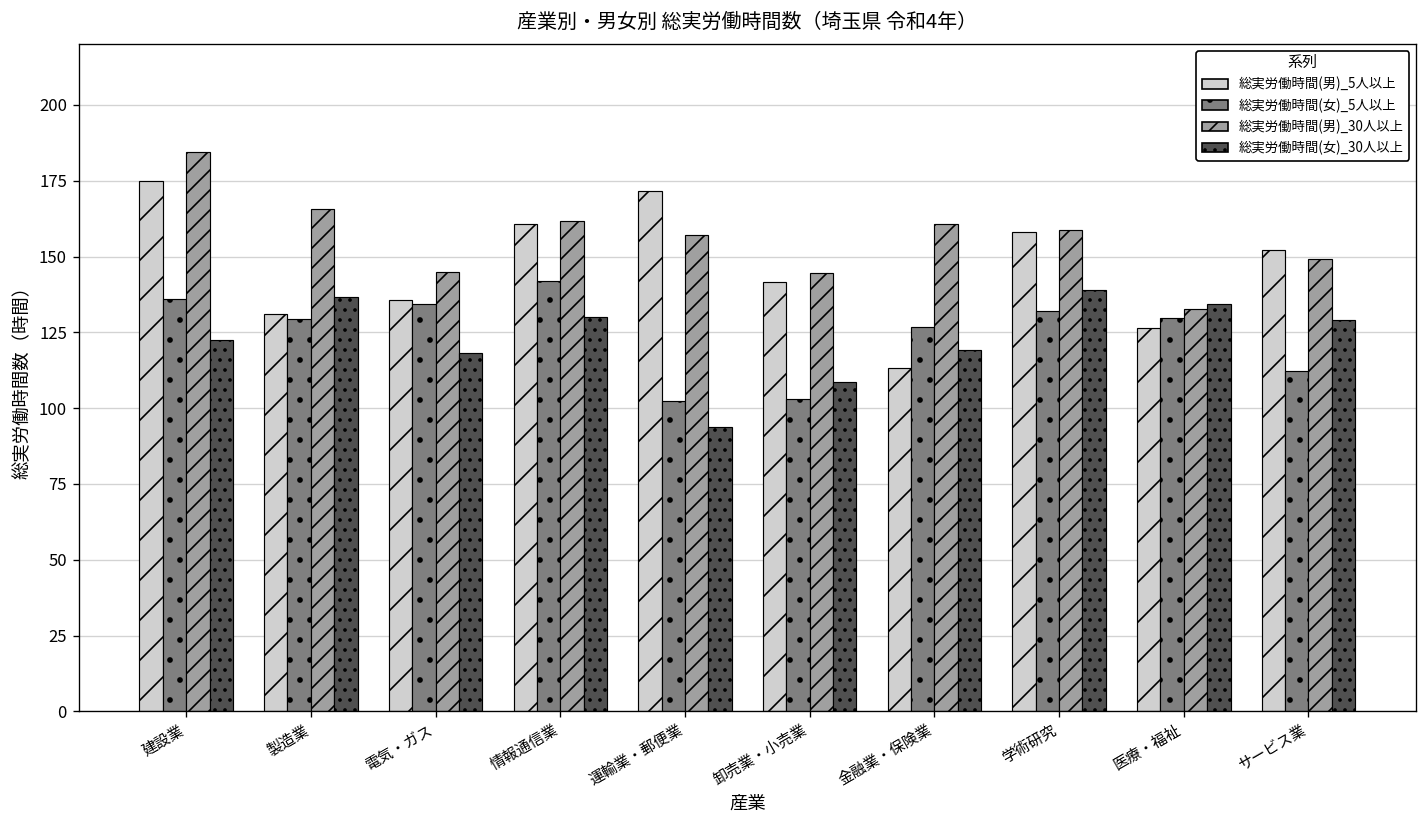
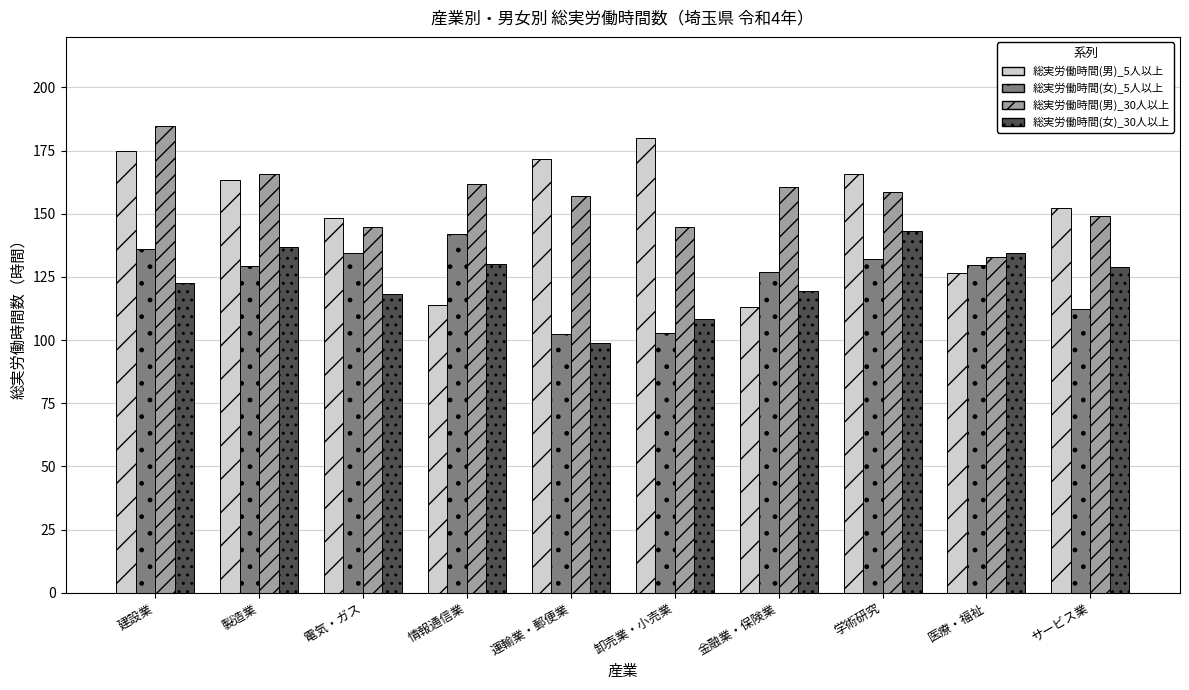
  {
    "総実労働時間(男)_5人以上": {
      "建設業": 175,
-     "製造業": 131,
-     "電気・ガス": 136,
-     "情報通信業": 161,
+     "製造業": 164,
+     "電気・ガス": 148,
+     "情報通信業": 114,
      "運輸業・郵便業": 172,
-     "卸売業・小売業": 142,
+     "卸売業・小売業": 180,
      "金融業・保険業": 113,
-     "学術研究": 158,
+     "学術研究": 166,
      "医療・福祉": 126,
      "サービス業": 152
    },
    "総実労働時間(女)_30人以上": {
      "建設業": 123,
      "製造業": 137,
      "電気・ガス": 118,
      "情報通信業": 130,
-     "運輸業・郵便業": 94,
+     "運輸業・郵便業": 99,
      "卸売業・小売業": 109,
      "金融業・保険業": 119,
-     "学術研究": 139,
+     "学術研究": 143,
      "医療・福祉": 135,
      "サービス業": 129
    }
  }
